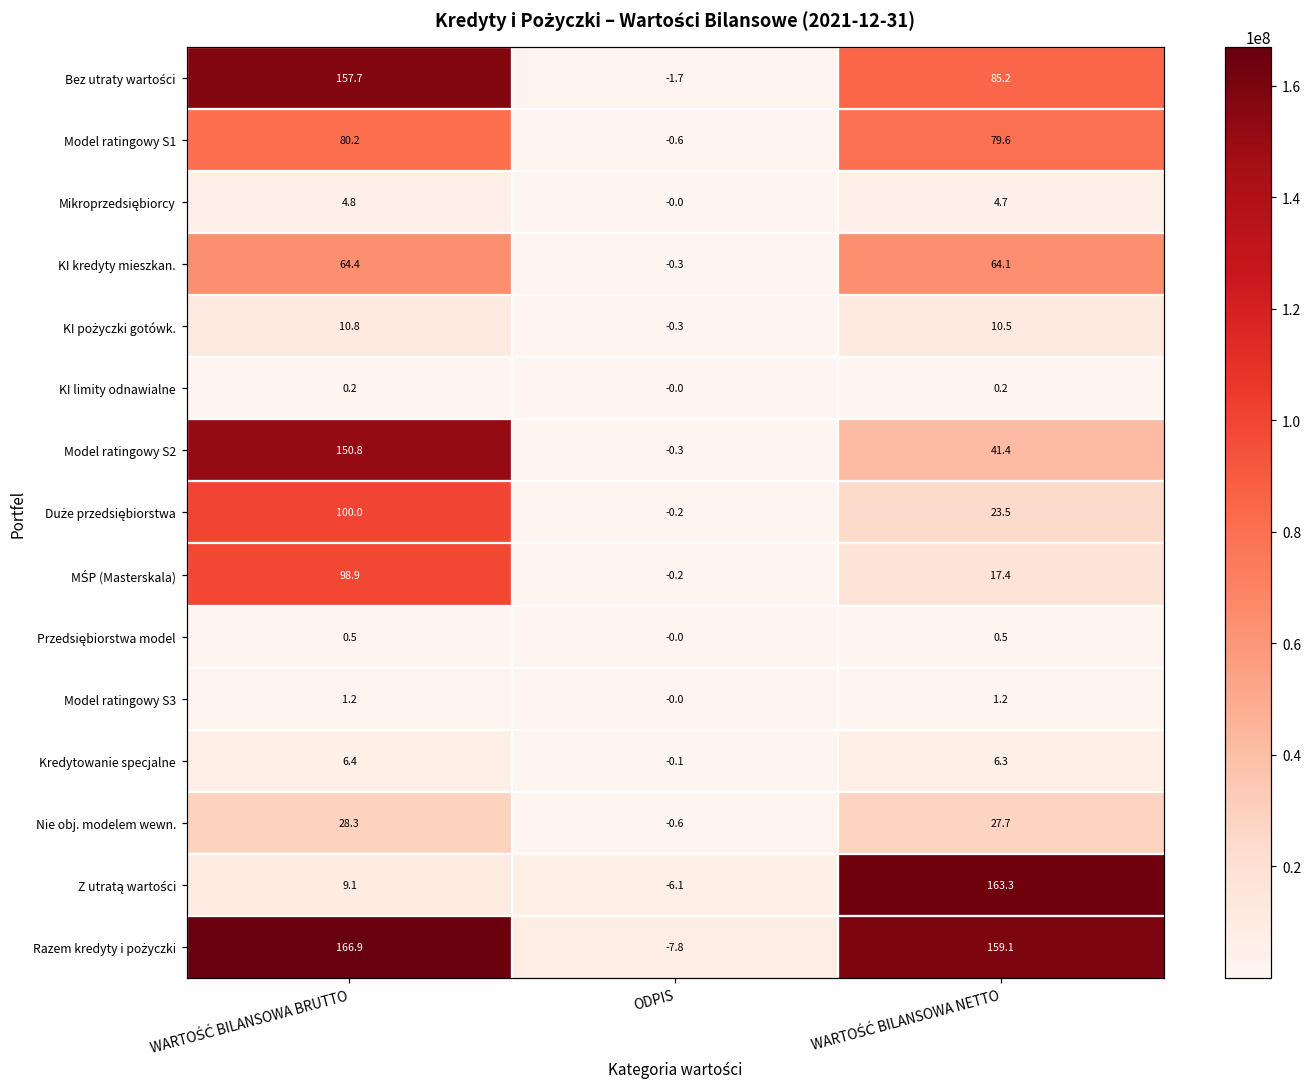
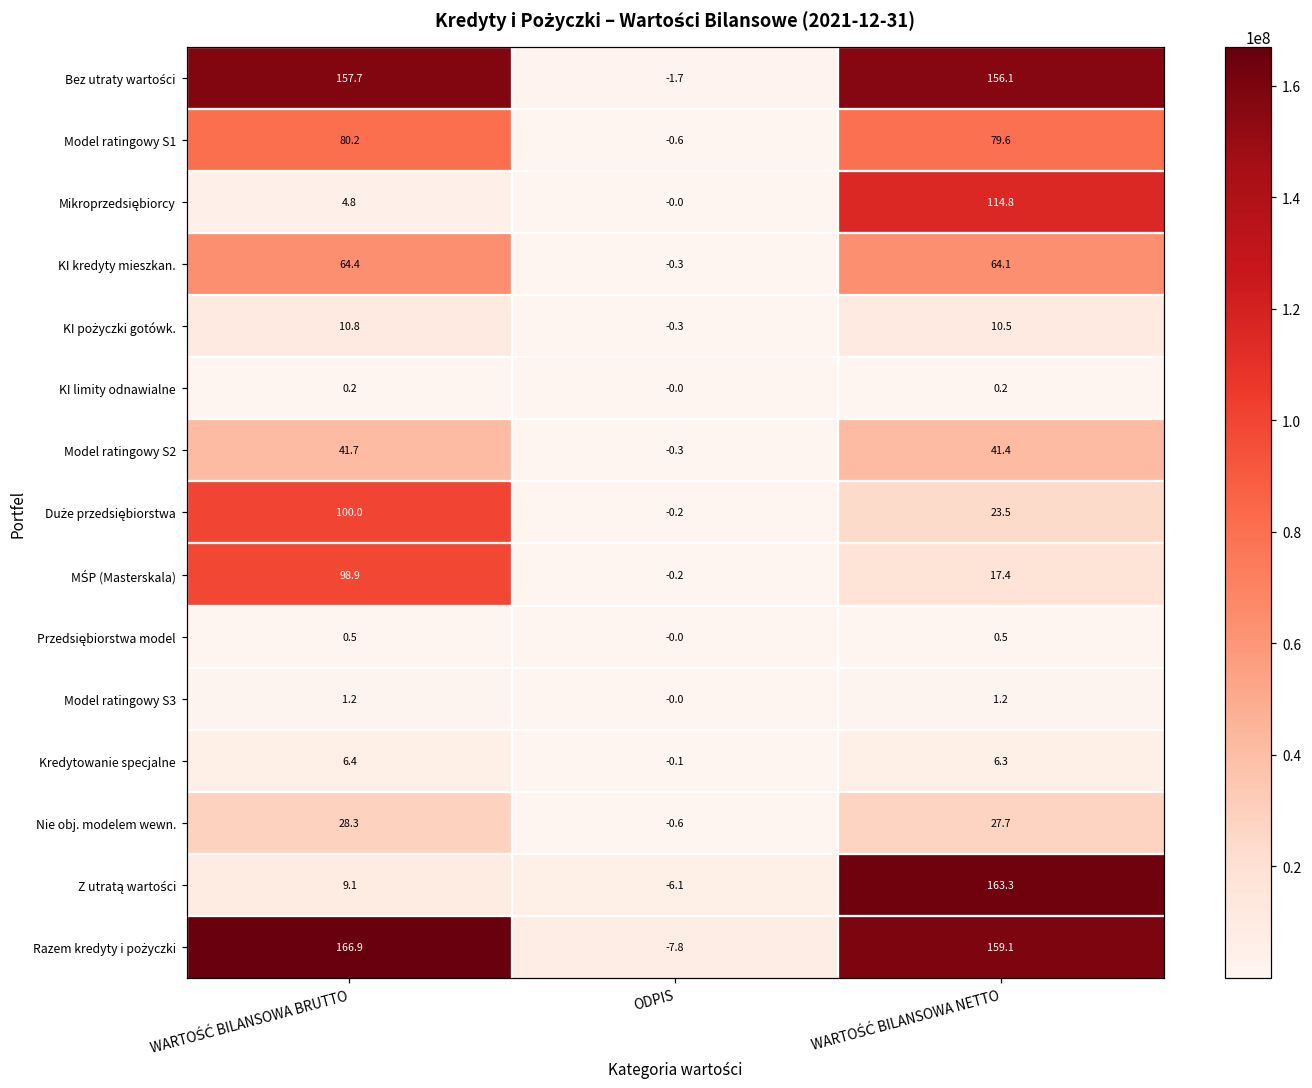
  {
    "Bez utraty wartości": {
      "WARTOŚĆ BILANSOWA BRUTTO": 157.7,
      "ODPIS": -1.7,
-     "WARTOŚĆ BILANSOWA NETTO": 85.2
+     "WARTOŚĆ BILANSOWA NETTO": 156.1
    },
    "Model ratingowy S1": {
      "WARTOŚĆ BILANSOWA BRUTTO": 80.2,
      "ODPIS": -0.6,
      "WARTOŚĆ BILANSOWA NETTO": 79.6
    },
    "Mikroprzedsiębiorcy": {
      "WARTOŚĆ BILANSOWA BRUTTO": 4.8,
      "ODPIS": -0.0,
-     "WARTOŚĆ BILANSOWA NETTO": 4.7
+     "WARTOŚĆ BILANSOWA NETTO": 114.8
    },
    "KI kredyty mieszkan.": {
      "WARTOŚĆ BILANSOWA BRUTTO": 64.4,
      "ODPIS": -0.3,
      "WARTOŚĆ BILANSOWA NETTO": 64.1
    },
    "KI pożyczki gotówk.": {
      "WARTOŚĆ BILANSOWA BRUTTO": 10.8,
      "ODPIS": -0.3,
      "WARTOŚĆ BILANSOWA NETTO": 10.5
    },
    "KI limity odnawialne": {
      "WARTOŚĆ BILANSOWA BRUTTO": 0.2,
      "ODPIS": -0.0,
      "WARTOŚĆ BILANSOWA NETTO": 0.2
    },
    "Model ratingowy S2": {
-     "WARTOŚĆ BILANSOWA BRUTTO": 150.8,
+     "WARTOŚĆ BILANSOWA BRUTTO": 41.7,
      "ODPIS": -0.3,
      "WARTOŚĆ BILANSOWA NETTO": 41.4
    },
    "Duże przedsiębiorstwa": {
      "WARTOŚĆ BILANSOWA BRUTTO": 100.0,
      "ODPIS": -0.2,
      "WARTOŚĆ BILANSOWA NETTO": 23.5
    },
    "MŚP (Masterskala)": {
      "WARTOŚĆ BILANSOWA BRUTTO": 98.9,
      "ODPIS": -0.2,
      "WARTOŚĆ BILANSOWA NETTO": 17.4
    },
    "Przedsiębiorstwa model": {
      "WARTOŚĆ BILANSOWA BRUTTO": 0.5,
      "ODPIS": -0.0,
      "WARTOŚĆ BILANSOWA NETTO": 0.5
    },
    "Model ratingowy S3": {
      "WARTOŚĆ BILANSOWA BRUTTO": 1.2,
      "ODPIS": -0.0,
      "WARTOŚĆ BILANSOWA NETTO": 1.2
    },
    "Kredytowanie specjalne": {
      "WARTOŚĆ BILANSOWA BRUTTO": 6.4,
      "ODPIS": -0.1,
      "WARTOŚĆ BILANSOWA NETTO": 6.3
    },
    "Nie obj. modelem wewn.": {
      "WARTOŚĆ BILANSOWA BRUTTO": 28.3,
      "ODPIS": -0.6,
      "WARTOŚĆ BILANSOWA NETTO": 27.7
    },
    "Z utratą wartości": {
      "WARTOŚĆ BILANSOWA BRUTTO": 9.1,
      "ODPIS": -6.1,
      "WARTOŚĆ BILANSOWA NETTO": 163.3
    },
    "Razem kredyty i pożyczki": {
      "WARTOŚĆ BILANSOWA BRUTTO": 166.9,
      "ODPIS": -7.8,
      "WARTOŚĆ BILANSOWA NETTO": 159.1
    }
  }
